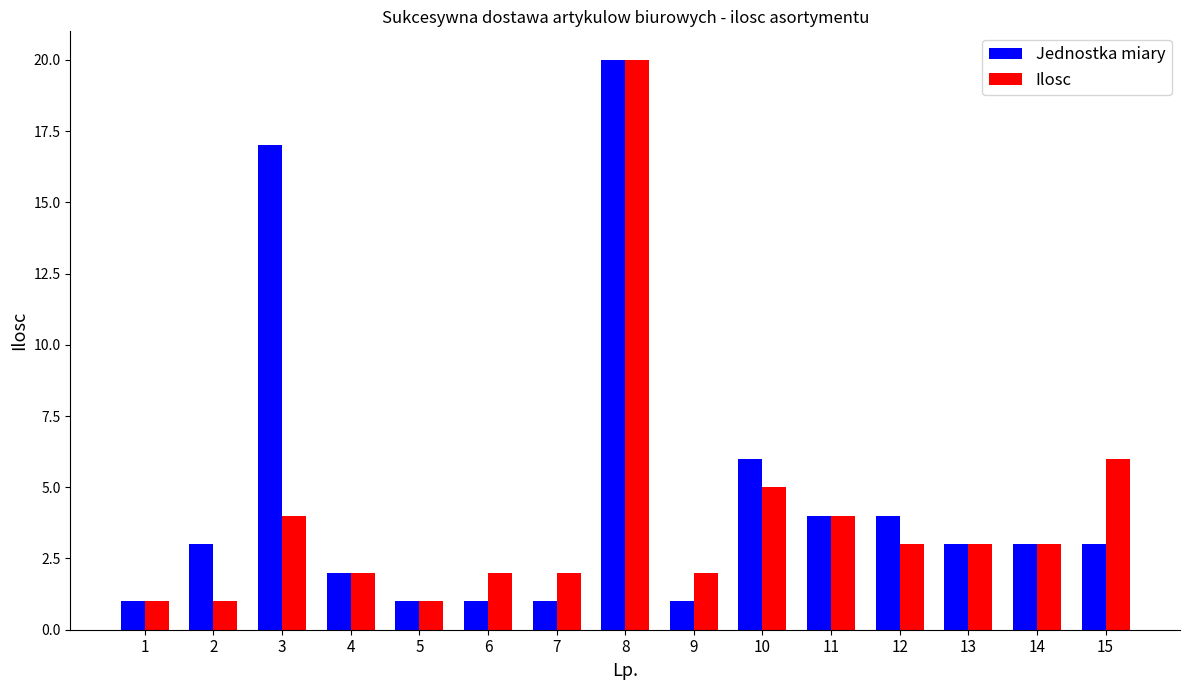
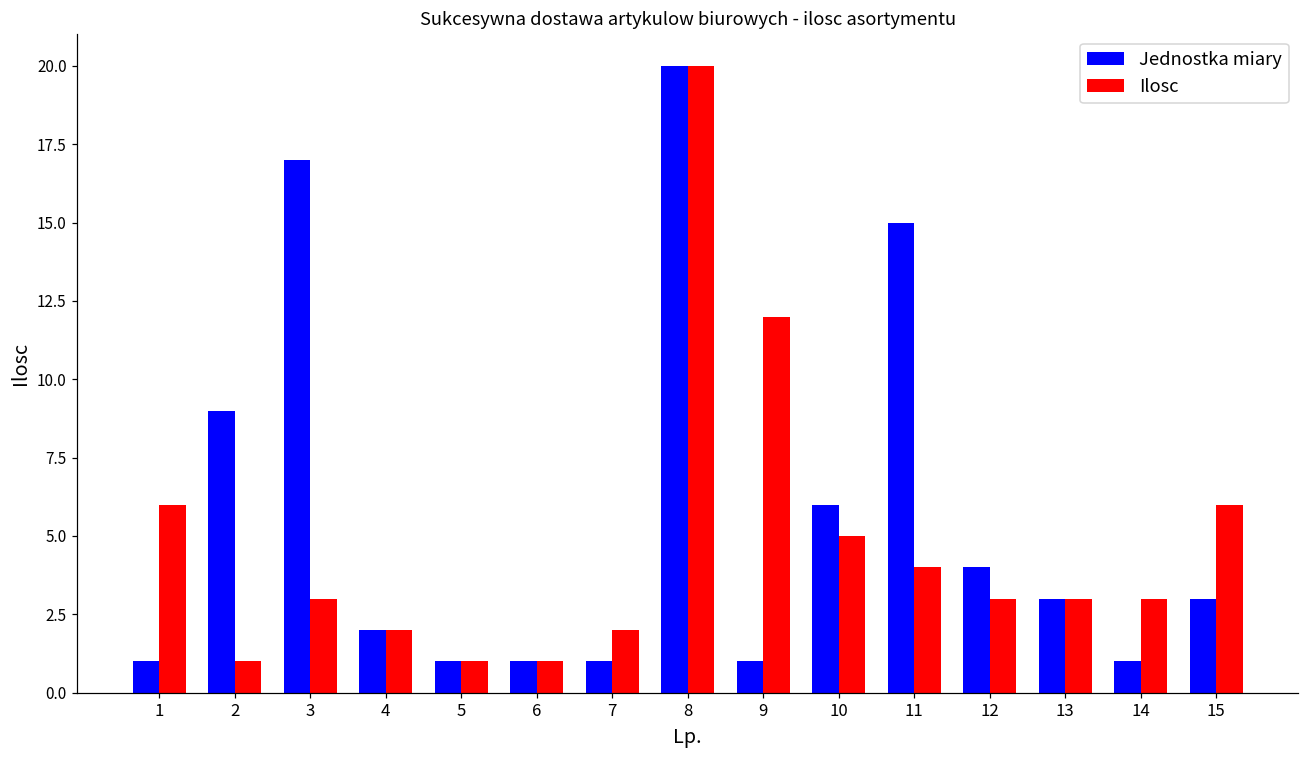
  {
    "Jednostka miary": {
      "1": 1,
-     "2": 3,
+     "2": 9,
      "3": 17,
      "4": 2,
      "5": 1,
      "6": 1,
      "7": 1,
      "8": 20,
      "9": 1,
      "10": 6,
-     "11": 4,
+     "11": 15,
      "12": 4,
      "13": 3,
-     "14": 3,
+     "14": 1,
      "15": 3
    },
    "Ilosc": {
-     "1": 1,
+     "1": 6,
      "2": 1,
-     "3": 4,
+     "3": 3,
      "4": 2,
      "5": 1,
-     "6": 2,
+     "6": 1,
      "7": 2,
      "8": 20,
-     "9": 2,
+     "9": 12,
      "10": 5,
      "11": 4,
      "12": 3,
      "13": 3,
      "14": 3,
      "15": 6
    }
  }
